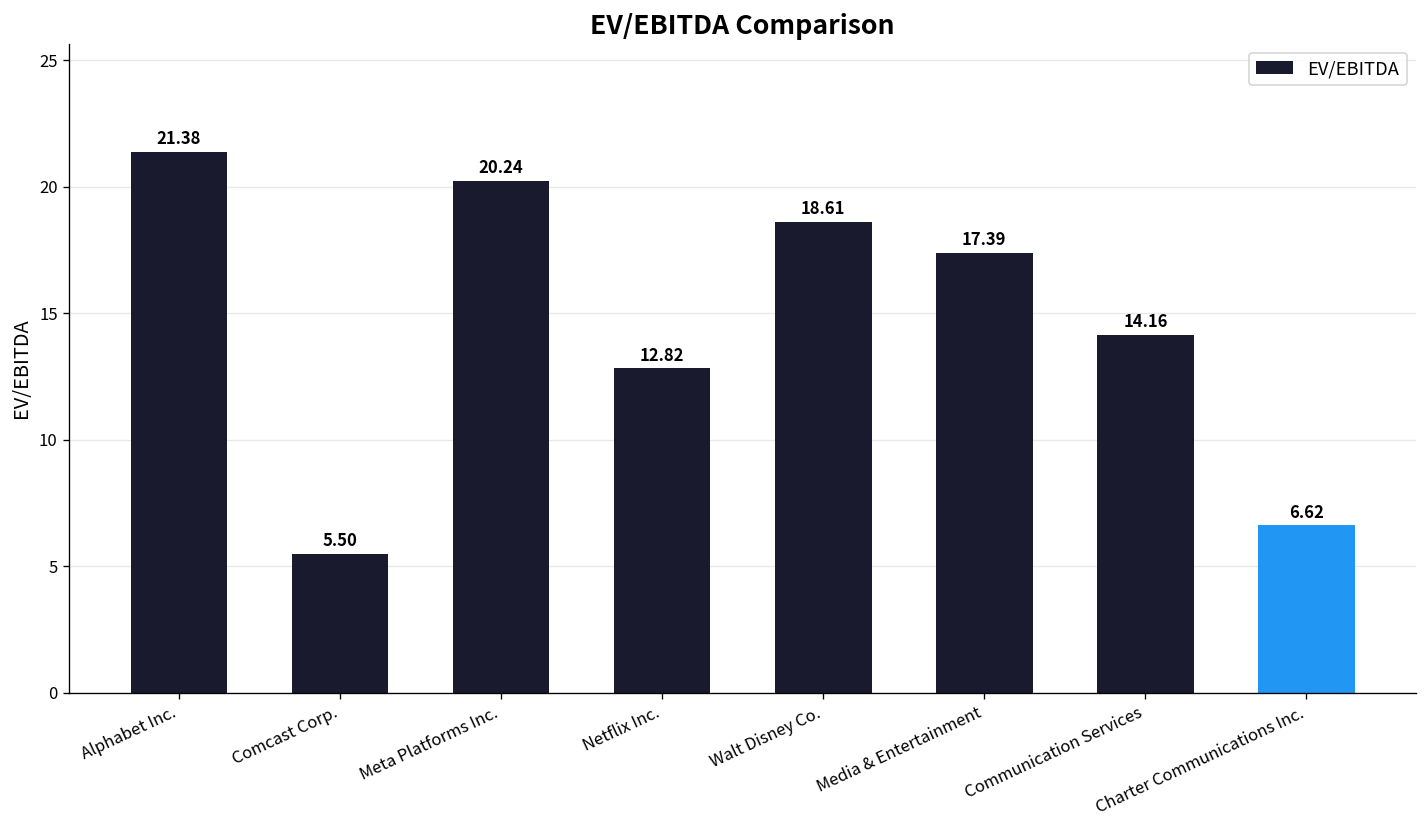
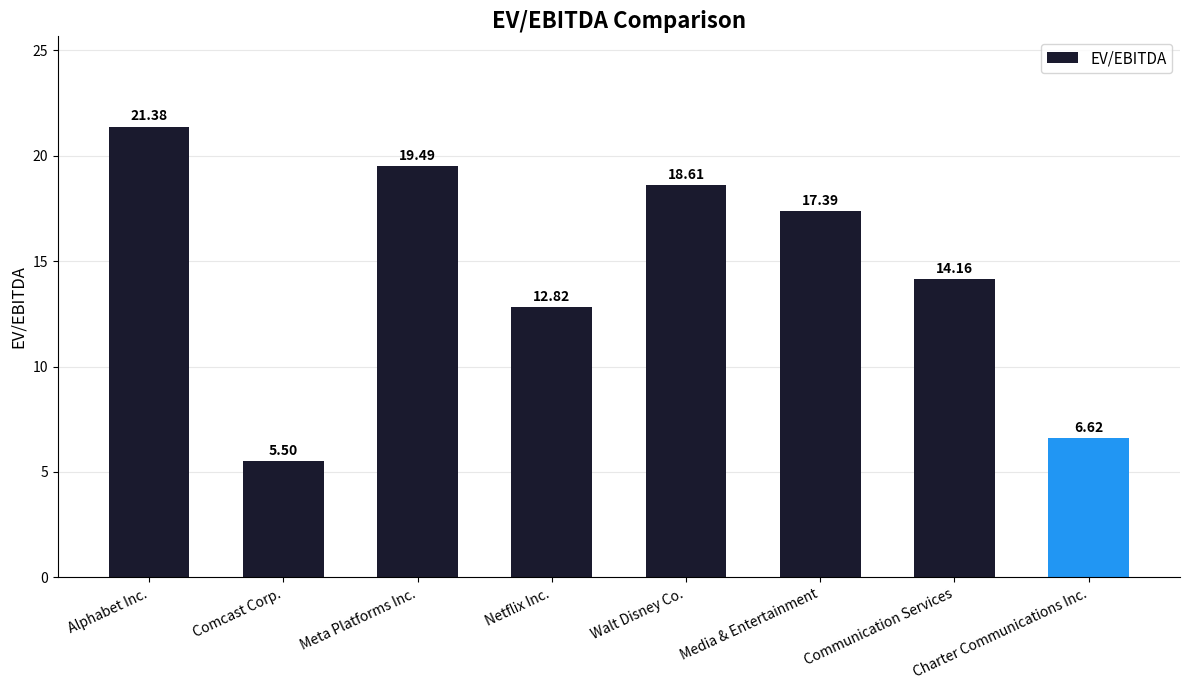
  {
    "Alphabet Inc.": 21.38,
    "Comcast Corp.": 5.50,
-   "Meta Platforms Inc.": 20.24,
+   "Meta Platforms Inc.": 19.49,
    "Netflix Inc.": 12.82,
    "Walt Disney Co.": 18.61,
    "Media & Entertainment": 17.39,
    "Communication Services": 14.16,
    "Charter Communications Inc.": 6.62
  }
